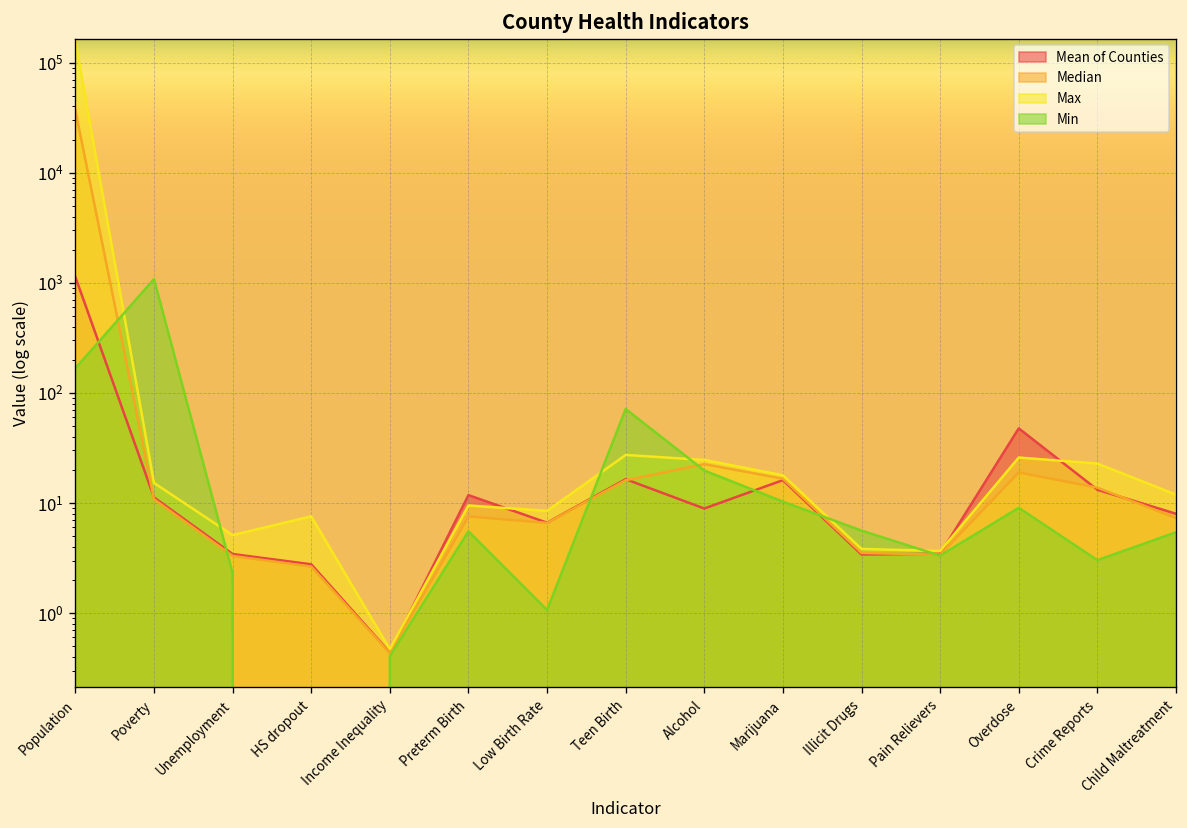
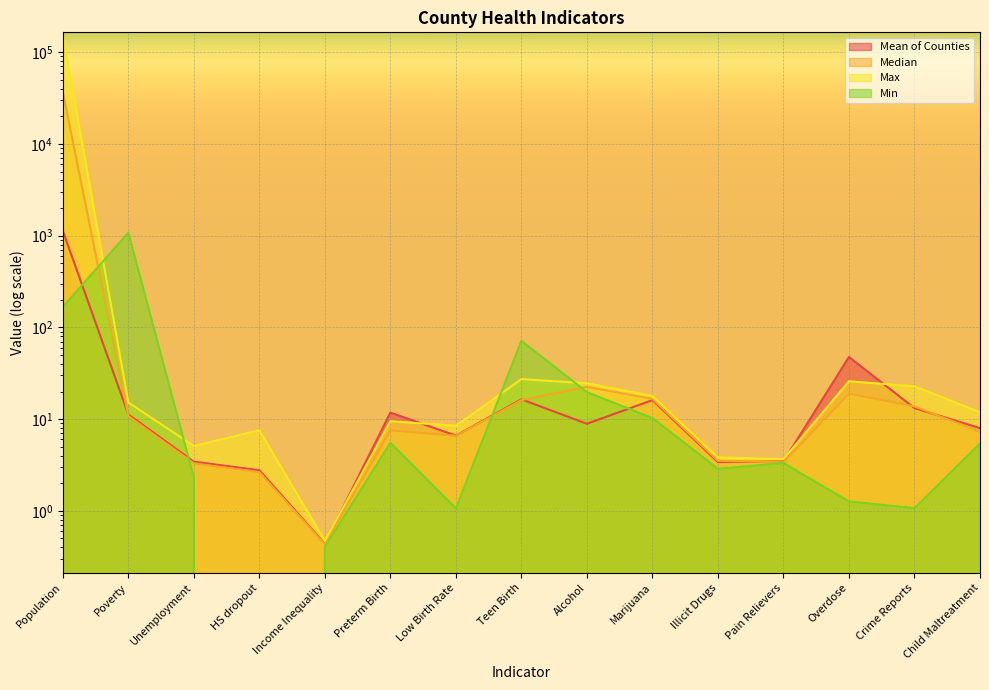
  {
    "Mean of Counties": {
      "Population": 1100,
      "Preterm Birth": 12,
      "Alcohol": 9,
      "Overdose": 50,
      "Child Maltreatment": 8
    },
    "Min": {
      "Population": 170,
      "Poverty": 1100,
      "Unemployment": 2.3,
      "Income Inequality": 0.4,
      "Preterm Birth": 6,
      "Low Birth Rate": 1.1,
      "Teen Birth": 70,
      "Alcohol": 20,
      "Marijuana": 10,
-     "Illicit Drugs": 6,
-     "Overdose": 9,
-     "Crime Reports": 3.0,
+     "Illicit Drugs": 2.9,
+     "Overdose": 1.3,
+     "Crime Reports": 1.1,
      "Child Maltreatment": 5
    }
  }
